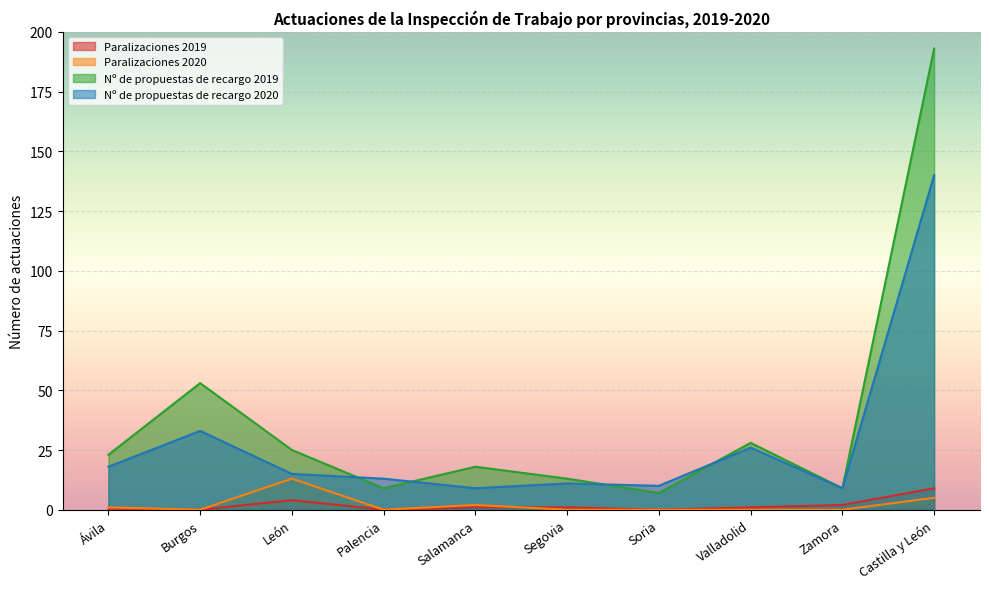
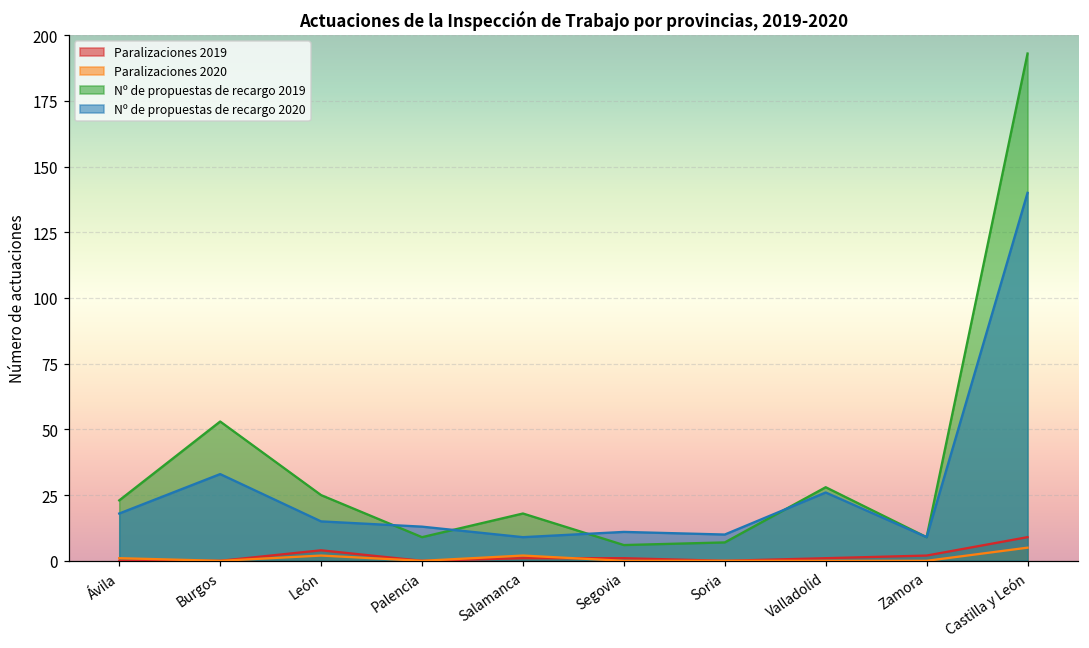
  {
    "Paralizaciones 2019": {
      "León": 4,
      "Zamora": 2,
      "Castilla y León": 9
    },
    "Paralizaciones 2020": {
-     "León": 13,
+     "León": 2,
      "Zamora": 0,
      "Castilla y León": 5
    },
    "Nº de propuestas de recargo 2019": {
      "Ávila": 23,
      "Burgos": 53,
      "León": 25,
      "Palencia": 9,
      "Salamanca": 18,
-     "Segovia": 13,
+     "Segovia": 6,
      "Soria": 7,
      "Valladolid": 28,
      "Castilla y León": 193
    },
    "Nº de propuestas de recargo 2020": {
      "Ávila": 18,
      "Burgos": 33,
      "León": 15,
      "Palencia": 13,
      "Salamanca": 9,
      "Segovia": 11,
      "Soria": 10,
      "Valladolid": 26,
      "Castilla y León": 140
    }
  }
